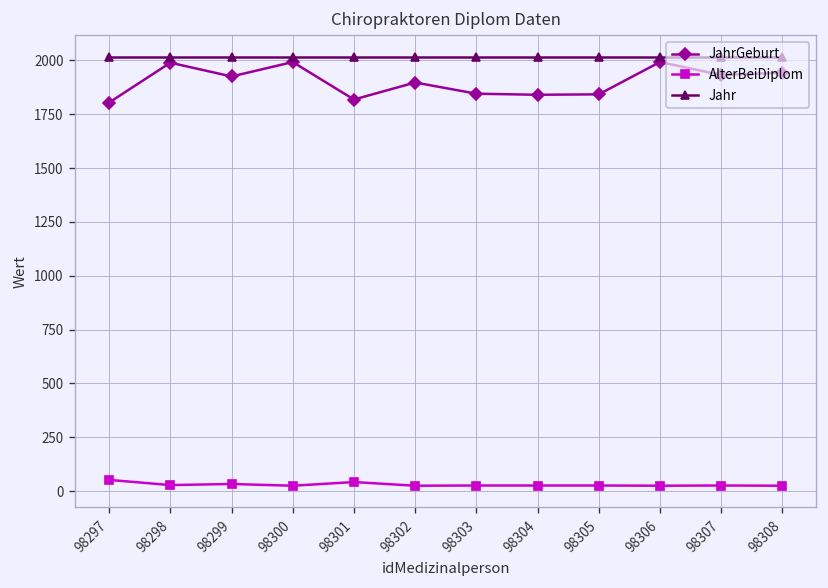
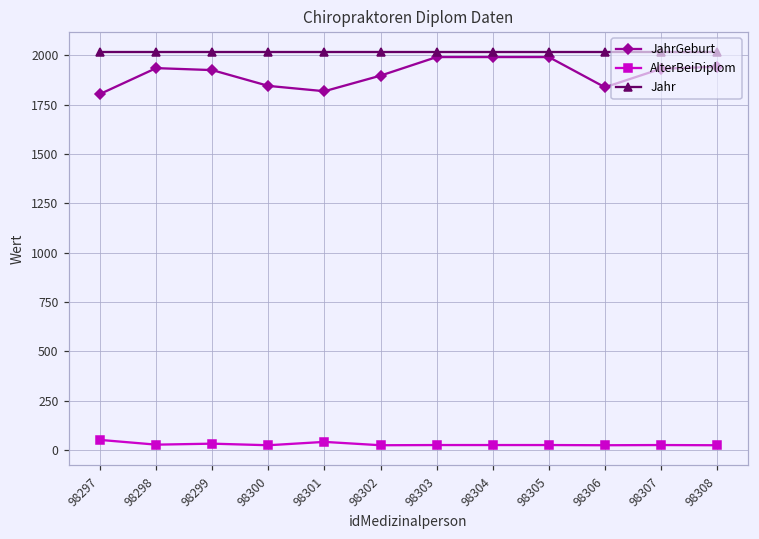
  {
    "JahrGeburt": {
      "98297": 1800,
-     "98298": 1990,
+     "98298": 1940,
      "98299": 1930,
-     "98300": 1990,
+     "98300": 1850,
      "98301": 1820,
      "98302": 1900,
-     "98303": 1850,
-     "98304": 1840,
-     "98305": 1840,
-     "98306": 1990
+     "98303": 1990,
+     "98304": 1990,
+     "98305": 1990,
+     "98306": 1840
    },
    "AlterBeiDiplom": {
      "98297": 50,
      "98298": 30,
      "98299": 30,
      "98300": 30,
      "98301": 40,
      "98302": 30,
      "98303": 30,
      "98304": 30,
      "98305": 30,
      "98306": 30,
      "98307": 30,
      "98308": 30
    },
    "Jahr": {
      "98297": 2020,
      "98298": 2020,
      "98299": 2020,
      "98300": 2020,
      "98301": 2020,
      "98302": 2020,
      "98303": 2020,
      "98304": 2020,
      "98305": 2020,
      "98306": 2020
    }
  }
